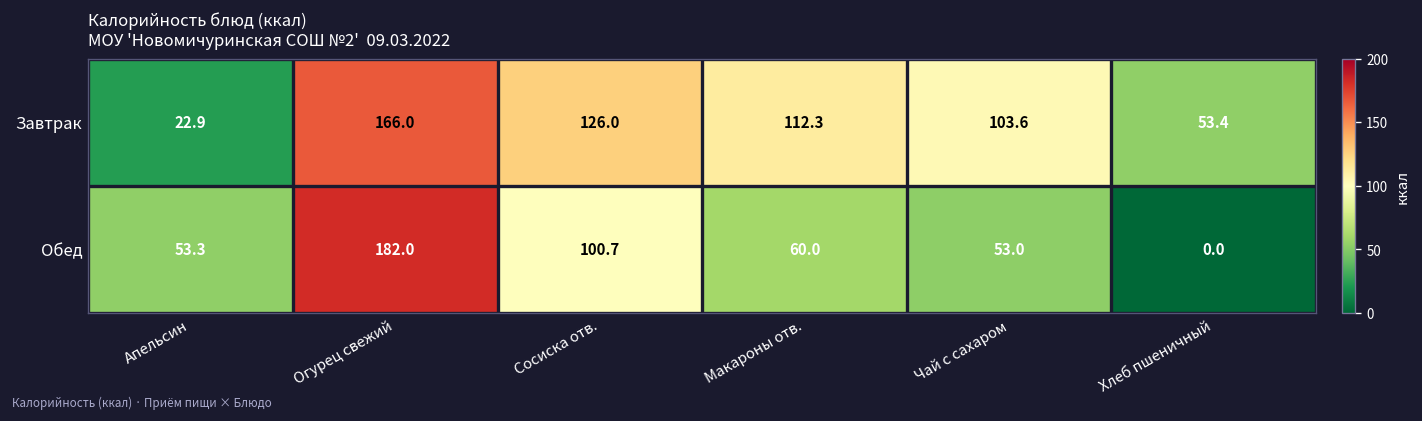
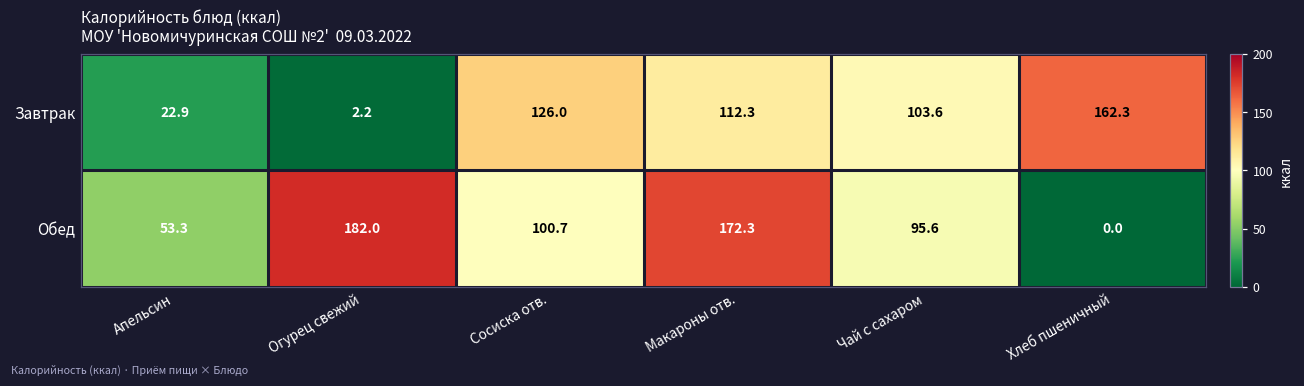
  {
    "Завтрак": {
      "Апельсин": 22.9,
-     "Огурец свежий": 166.0,
+     "Огурец свежий": 2.2,
      "Сосиска отв.": 126.0,
      "Макароны отв.": 112.3,
      "Чай с сахаром": 103.6,
-     "Хлеб пшеничный": 53.4
+     "Хлеб пшеничный": 162.3
    },
    "Обед": {
      "Апельсин": 53.3,
      "Огурец свежий": 182.0,
      "Сосиска отв.": 100.7,
-     "Макароны отв.": 60.0,
-     "Чай с сахаром": 53.0,
+     "Макароны отв.": 172.3,
+     "Чай с сахаром": 95.6,
      "Хлеб пшеничный": 0.0
    }
  }
